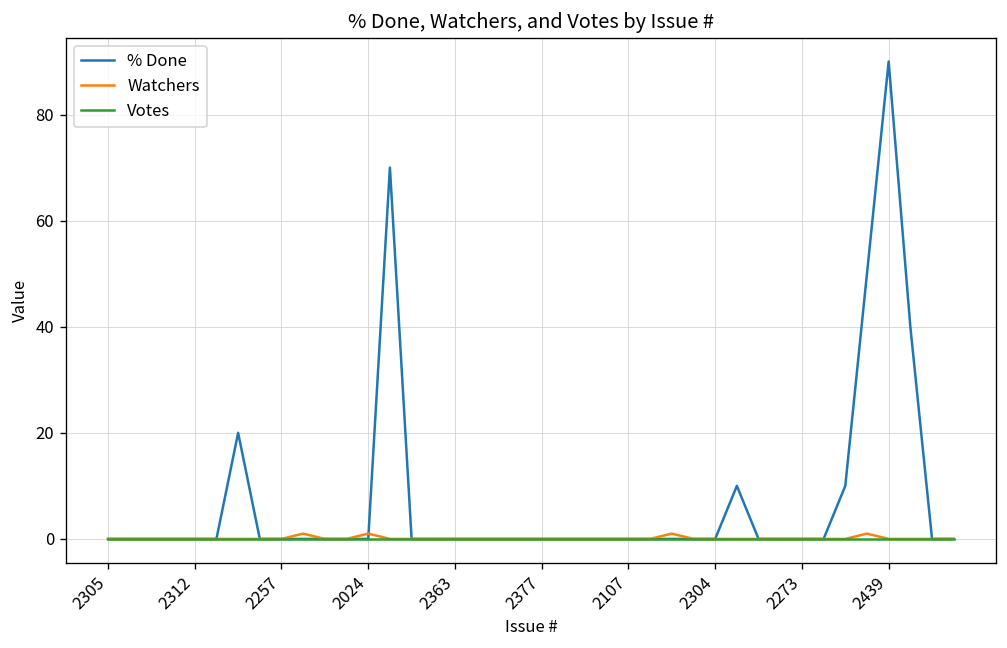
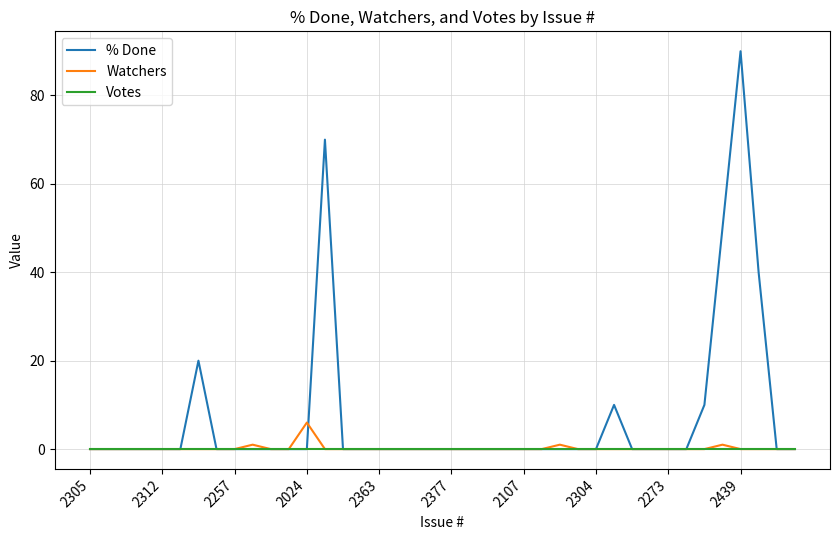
  {
    "% Done": {
      "2439": 90
    },
    "Watchers": {
-     "2024": 1
+     "2024": 6
    }
  }
